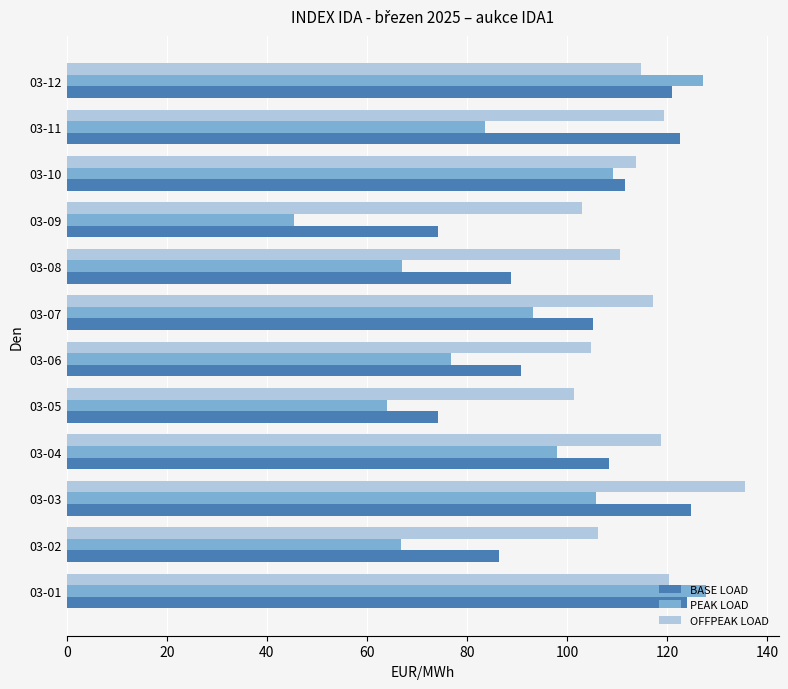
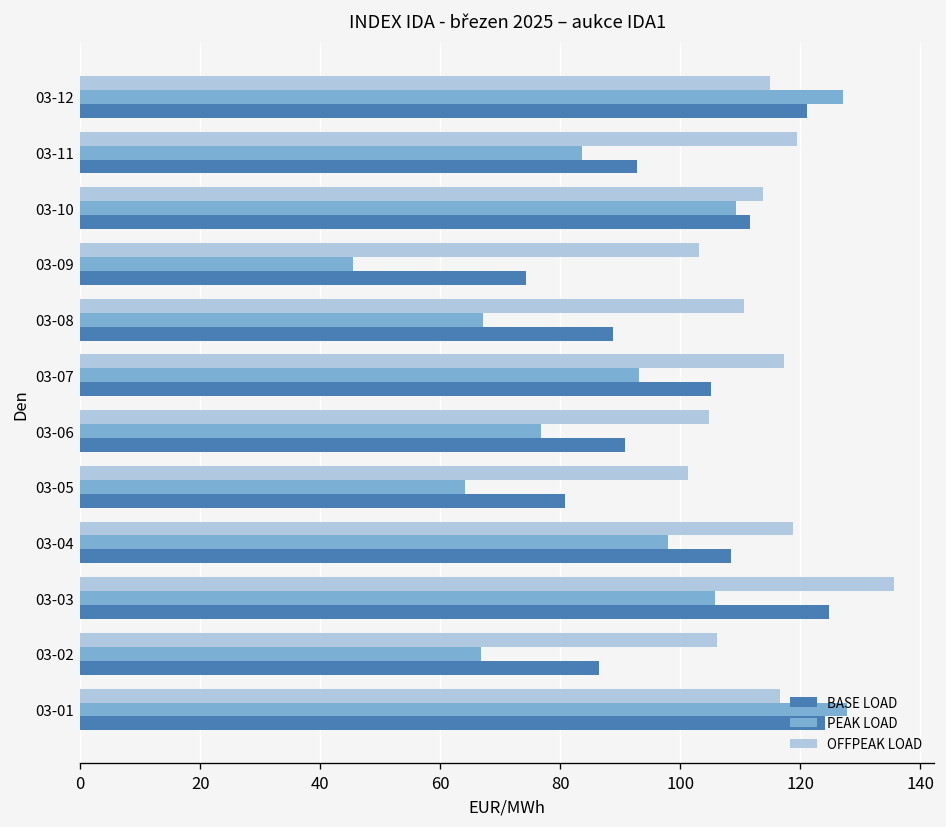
  {
    "BASE LOAD": {
      "03-12": 121,
-     "03-11": 123,
+     "03-11": 93,
      "03-10": 112,
      "03-09": 74,
      "03-08": 89,
      "03-07": 105,
      "03-06": 91,
-     "03-05": 74,
+     "03-05": 81,
      "03-04": 108,
      "03-03": 125,
      "03-02": 87,
      "03-01": 124
    },
    "PEAK LOAD": {
      "03-12": 127,
      "03-11": 84,
      "03-10": 109,
      "03-09": 45,
      "03-08": 67,
      "03-07": 93,
      "03-06": 77,
      "03-05": 64,
      "03-04": 98,
      "03-03": 106,
      "03-02": 67,
      "03-01": 128
    },
    "OFFPEAK LOAD": {
      "03-12": 115,
      "03-11": 119,
      "03-10": 114,
      "03-09": 103,
      "03-08": 111,
      "03-07": 117,
      "03-06": 105,
      "03-05": 101,
      "03-04": 119,
      "03-03": 136,
      "03-02": 106,
-     "03-01": 120
+     "03-01": 117
    }
  }
